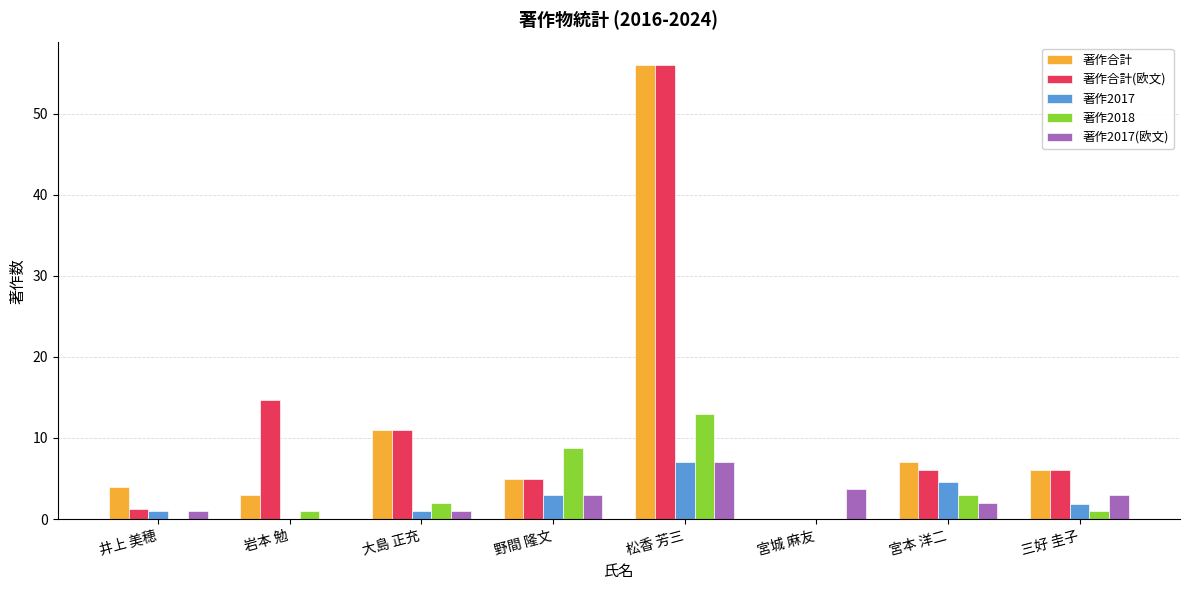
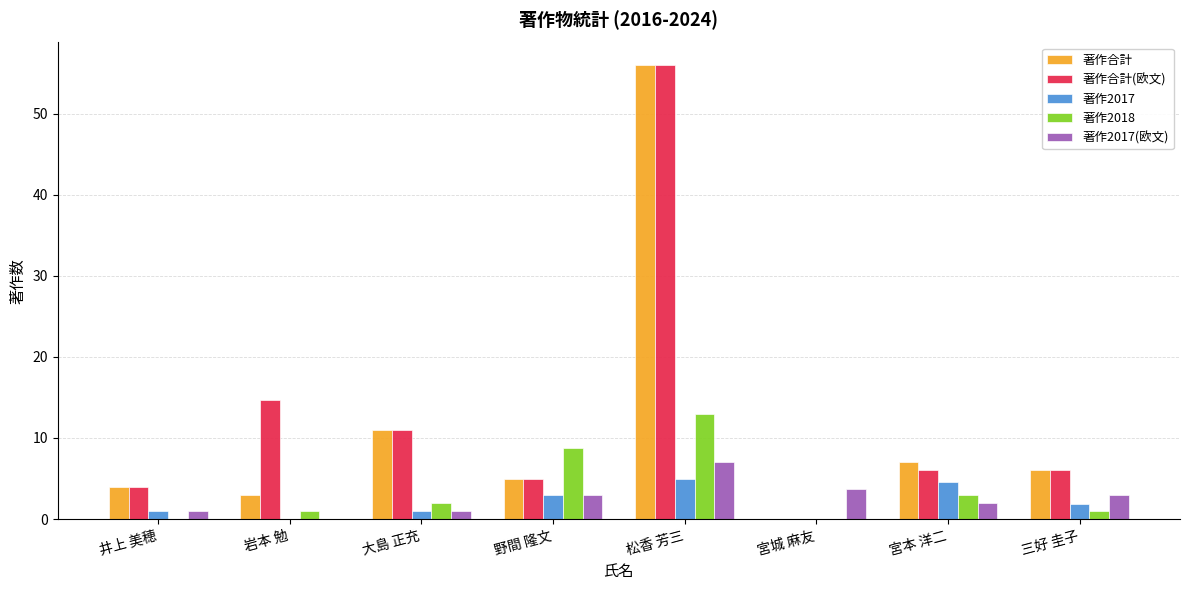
  {
    "著作合計": {
      "井上 美穂": 4,
      "岩本 勉": 3,
      "大島 正充": 11,
      "野間 隆文": 5,
      "松香 芳三": 56,
      "宮城 麻友": 0,
      "宮本 洋二": 7,
      "三好 圭子": 6
    },
    "著作合計(欧文)": {
-     "井上 美穂": 1,
+     "井上 美穂": 4,
      "岩本 勉": 15,
      "大島 正充": 11,
      "野間 隆文": 5,
      "松香 芳三": 56,
      "宮城 麻友": 0,
      "宮本 洋二": 6,
      "三好 圭子": 6
    },
    "著作2017": {
      "井上 美穂": 1,
      "岩本 勉": 0,
      "大島 正充": 1,
      "野間 隆文": 3,
-     "松香 芳三": 7,
+     "松香 芳三": 5,
      "宮城 麻友": 0,
      "宮本 洋二": 5,
      "三好 圭子": 2
    },
    "著作2018": {
      "井上 美穂": 0,
      "岩本 勉": 1,
      "大島 正充": 2,
      "野間 隆文": 9,
      "松香 芳三": 13,
      "宮城 麻友": 0,
      "宮本 洋二": 3,
      "三好 圭子": 1
    },
    "著作2017(欧文)": {
      "井上 美穂": 1,
      "岩本 勉": 0,
      "大島 正充": 1,
      "野間 隆文": 3,
      "松香 芳三": 7,
      "宮城 麻友": 4,
      "宮本 洋二": 2,
      "三好 圭子": 3
    }
  }
